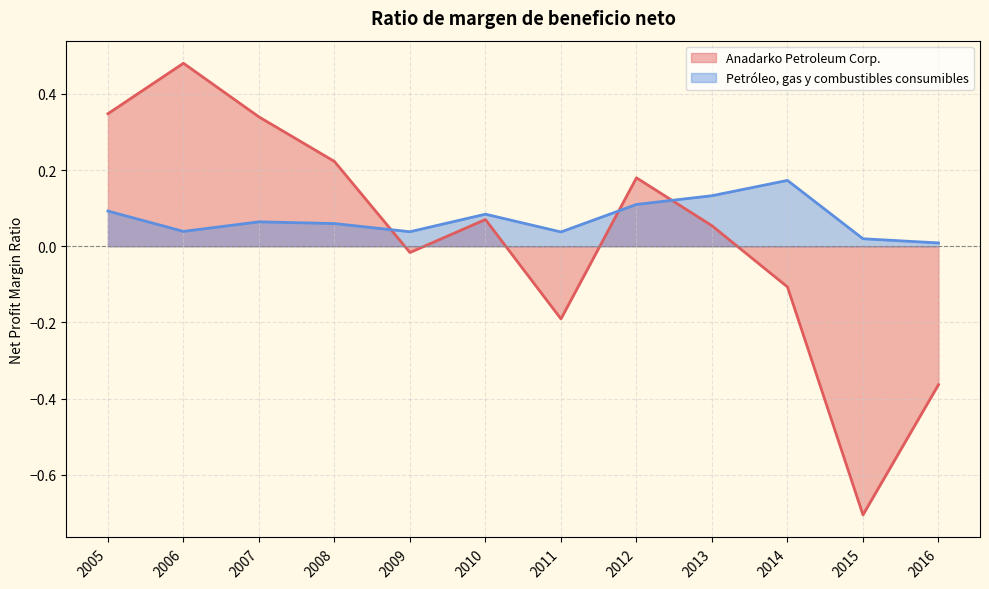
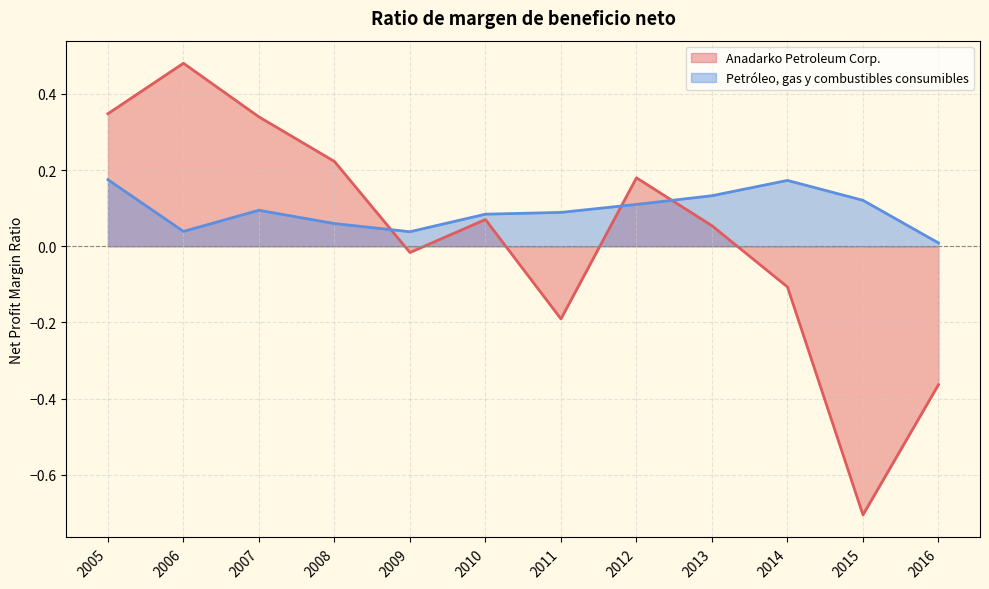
  {
    "Petróleo, gas y combustibles consumibles": {
-     "2005": 0.09,
+     "2005": 0.17,
      "2006": 0.04,
-     "2007": 0.06,
+     "2007": 0.09,
      "2008": 0.06,
      "2009": 0.04,
      "2010": 0.08,
-     "2011": 0.04,
+     "2011": 0.09,
      "2012": 0.11,
      "2013": 0.13,
      "2014": 0.17,
-     "2015": 0.02,
+     "2015": 0.12,
      "2016": 0.01
    }
  }
